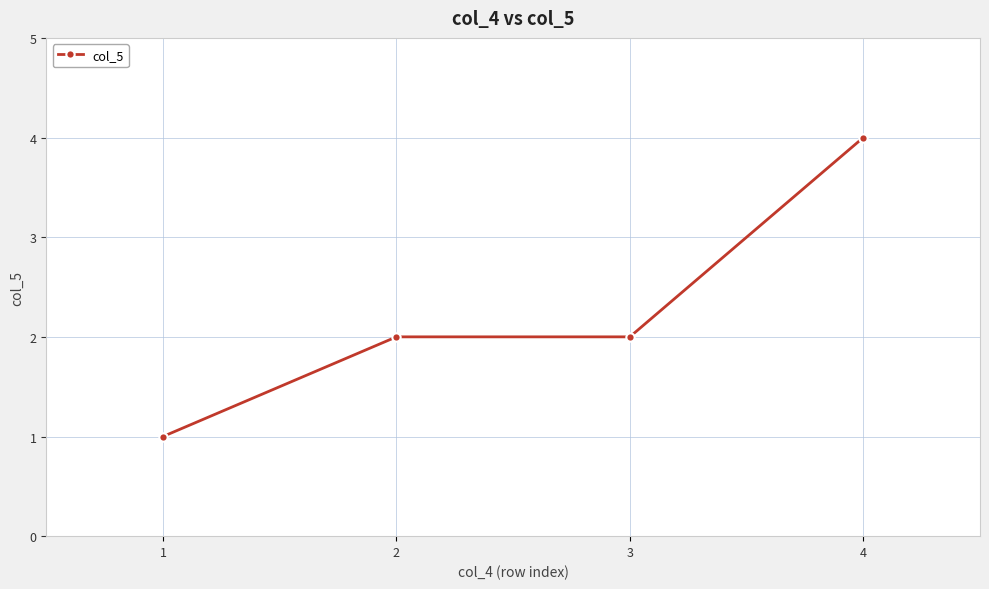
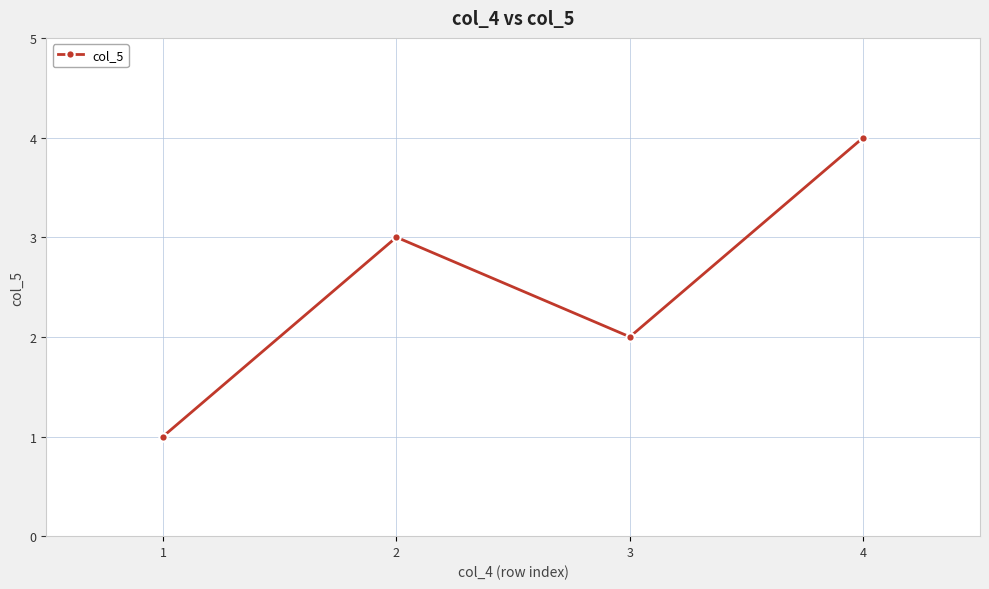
  {
    "1": 1,
-   "2": 2,
+   "2": 3,
    "3": 2,
    "4": 4
  }
